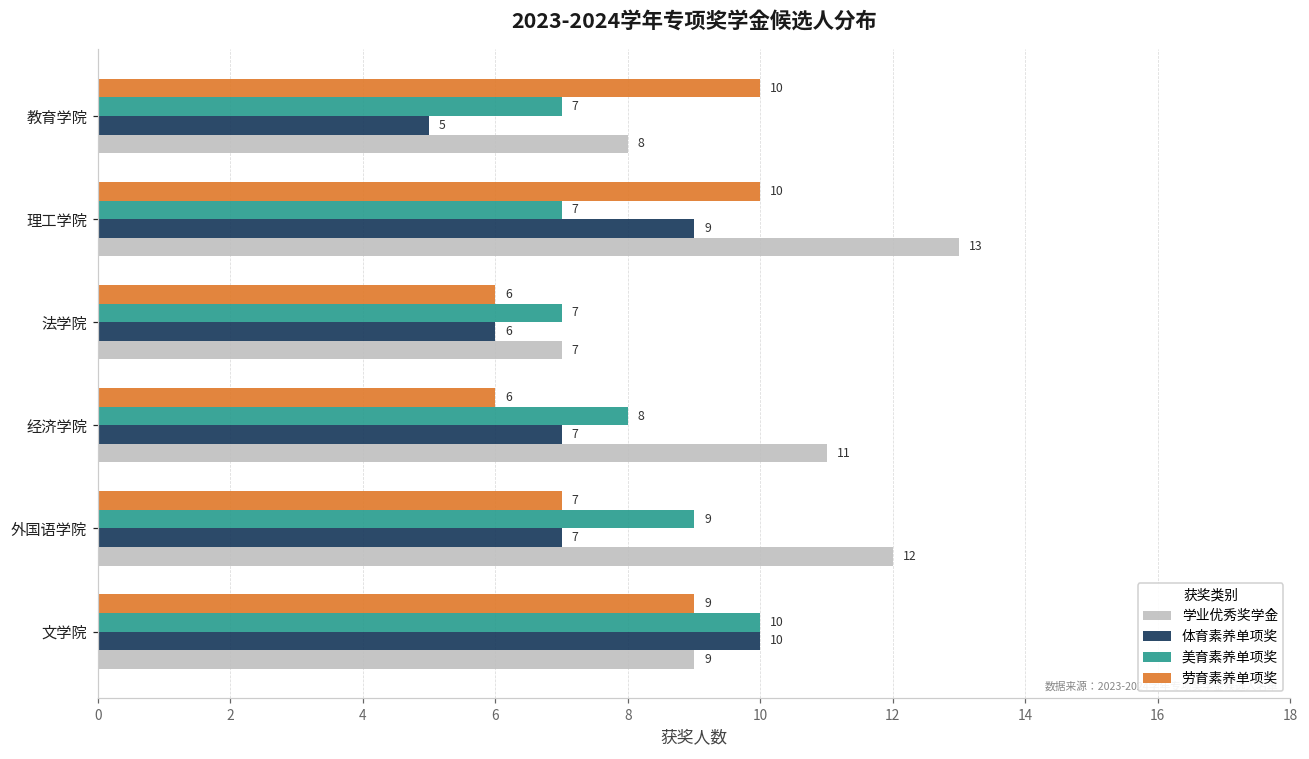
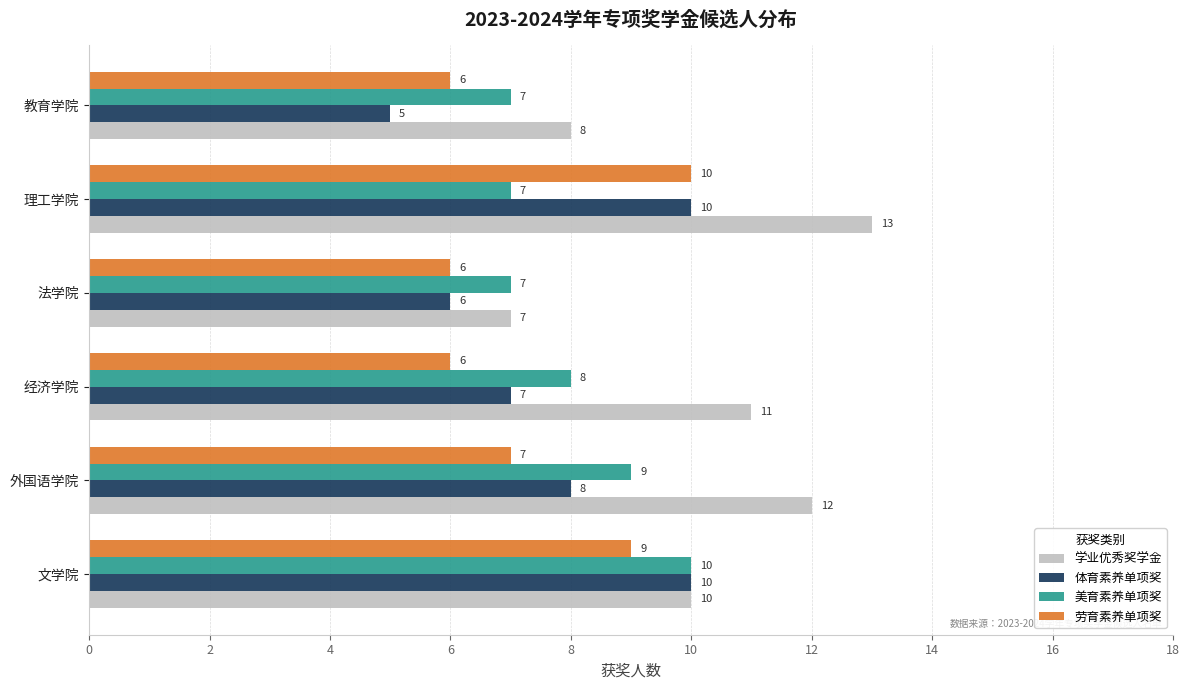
  {
    "学业优秀奖学金": {
      "教育学院": 8,
      "理工学院": 13,
      "法学院": 7,
      "经济学院": 11,
      "外国语学院": 12,
-     "文学院": 9
+     "文学院": 10
    },
    "体育素养单项奖": {
      "教育学院": 5,
-     "理工学院": 9,
+     "理工学院": 10,
      "法学院": 6,
      "经济学院": 7,
-     "外国语学院": 7,
+     "外国语学院": 8,
      "文学院": 10
    },
    "美育素养单项奖": {
      "教育学院": 7,
      "理工学院": 7,
      "法学院": 7,
      "经济学院": 8,
      "外国语学院": 9,
      "文学院": 10
    },
    "劳育素养单项奖": {
-     "教育学院": 10,
+     "教育学院": 6,
      "理工学院": 10,
      "法学院": 6,
      "经济学院": 6,
      "外国语学院": 7,
      "文学院": 9
    }
  }
